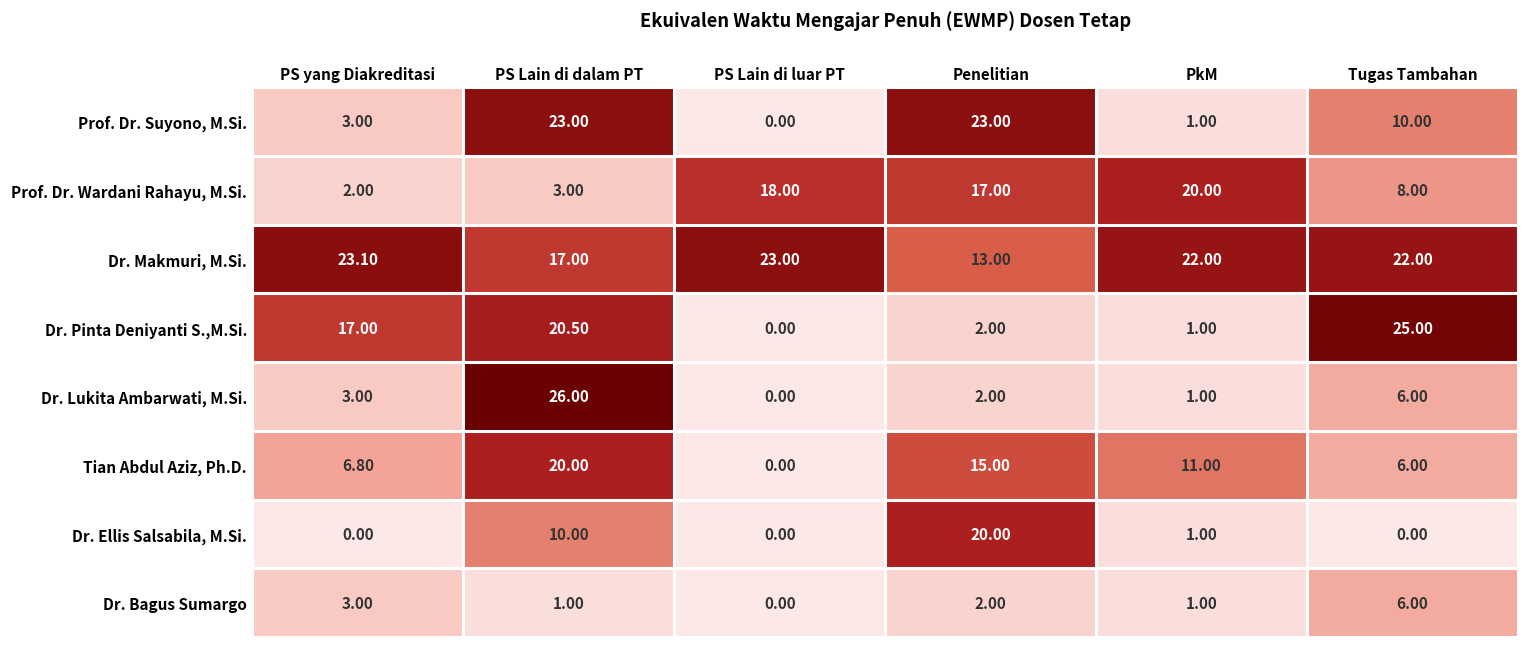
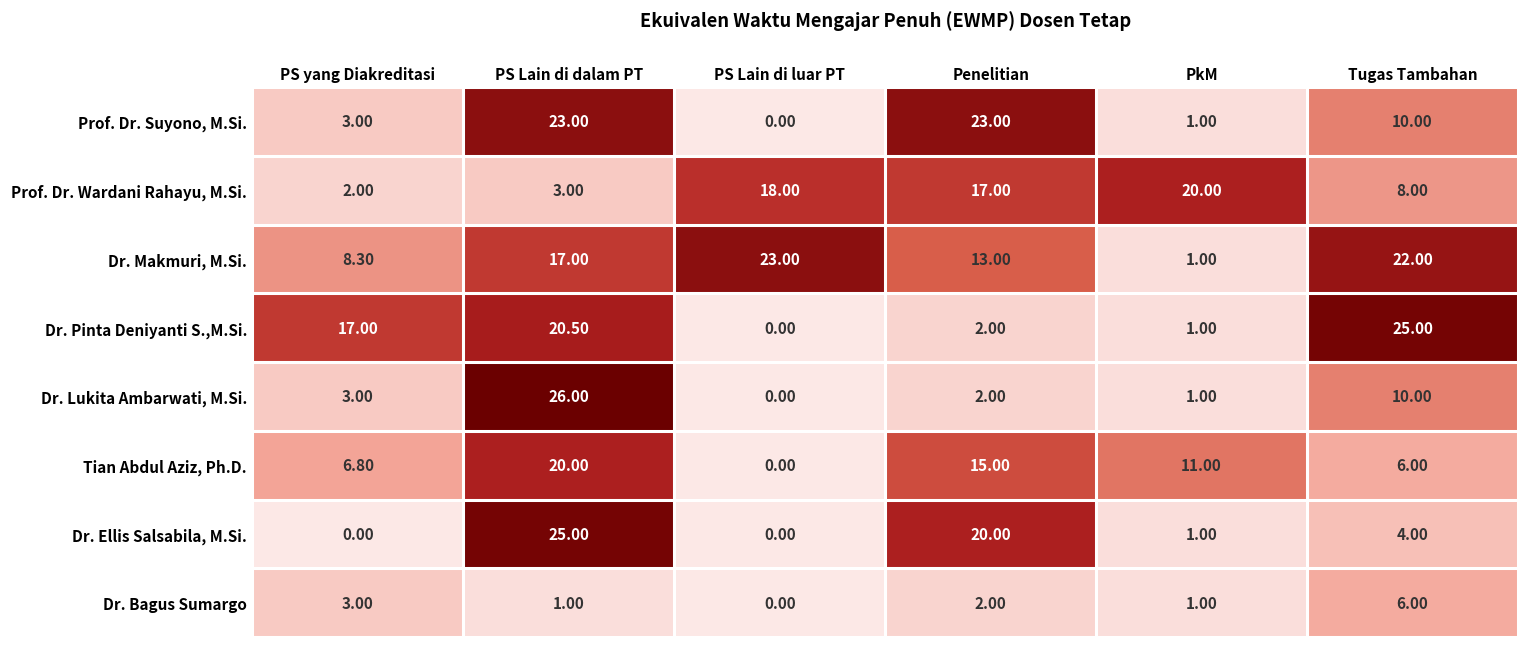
  {
    "Prof. Dr. Suyono, M.Si.": {
      "PS yang Diakreditasi": 3.00,
      "PS Lain di dalam PT": 23.00,
      "PS Lain di luar PT": 0.00,
      "Penelitian": 23.00,
      "PkM": 1.00,
      "Tugas Tambahan": 10.00
    },
    "Prof. Dr. Wardani Rahayu, M.Si.": {
      "PS yang Diakreditasi": 2.00,
      "PS Lain di dalam PT": 3.00,
      "PS Lain di luar PT": 18.00,
      "Penelitian": 17.00,
      "PkM": 20.00,
      "Tugas Tambahan": 8.00
    },
    "Dr. Makmuri, M.Si.": {
-     "PS yang Diakreditasi": 23.10,
+     "PS yang Diakreditasi": 8.30,
      "PS Lain di dalam PT": 17.00,
      "PS Lain di luar PT": 23.00,
      "Penelitian": 13.00,
-     "PkM": 22.00,
+     "PkM": 1.00,
      "Tugas Tambahan": 22.00
    },
    "Dr. Pinta Deniyanti S.,M.Si.": {
      "PS yang Diakreditasi": 17.00,
      "PS Lain di dalam PT": 20.50,
      "PS Lain di luar PT": 0.00,
      "Penelitian": 2.00,
      "PkM": 1.00,
      "Tugas Tambahan": 25.00
    },
    "Dr. Lukita Ambarwati, M.Si.": {
      "PS yang Diakreditasi": 3.00,
      "PS Lain di dalam PT": 26.00,
      "PS Lain di luar PT": 0.00,
      "Penelitian": 2.00,
      "PkM": 1.00,
-     "Tugas Tambahan": 6.00
+     "Tugas Tambahan": 10.00
    },
    "Tian Abdul Aziz, Ph.D.": {
      "PS yang Diakreditasi": 6.80,
      "PS Lain di dalam PT": 20.00,
      "PS Lain di luar PT": 0.00,
      "Penelitian": 15.00,
      "PkM": 11.00,
      "Tugas Tambahan": 6.00
    },
    "Dr. Ellis Salsabila, M.Si.": {
      "PS yang Diakreditasi": 0.00,
-     "PS Lain di dalam PT": 10.00,
+     "PS Lain di dalam PT": 25.00,
      "PS Lain di luar PT": 0.00,
      "Penelitian": 20.00,
      "PkM": 1.00,
-     "Tugas Tambahan": 0.00
+     "Tugas Tambahan": 4.00
    },
    "Dr. Bagus Sumargo": {
      "PS yang Diakreditasi": 3.00,
      "PS Lain di dalam PT": 1.00,
      "PS Lain di luar PT": 0.00,
      "Penelitian": 2.00,
      "PkM": 1.00,
      "Tugas Tambahan": 6.00
    }
  }
